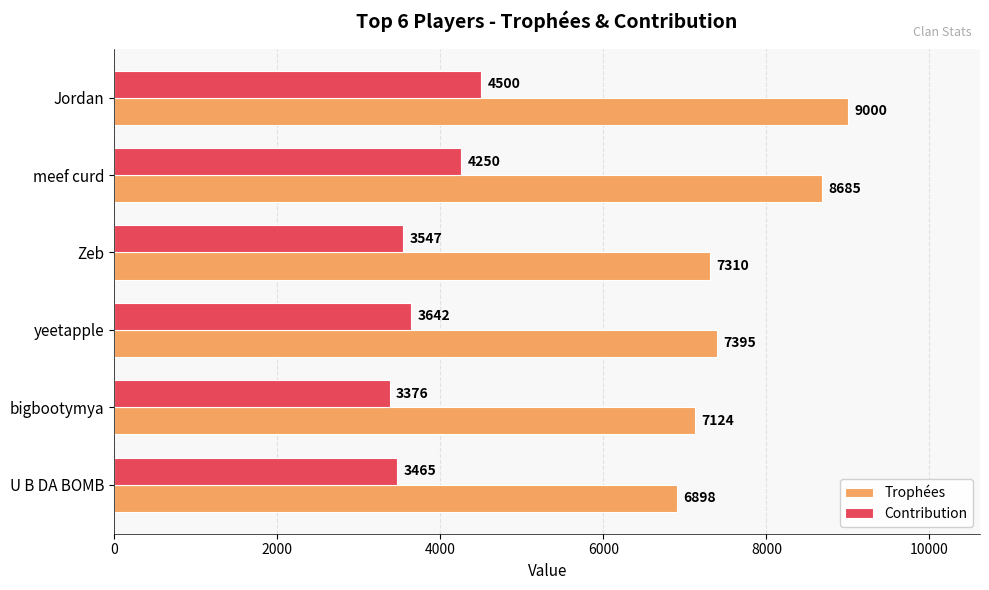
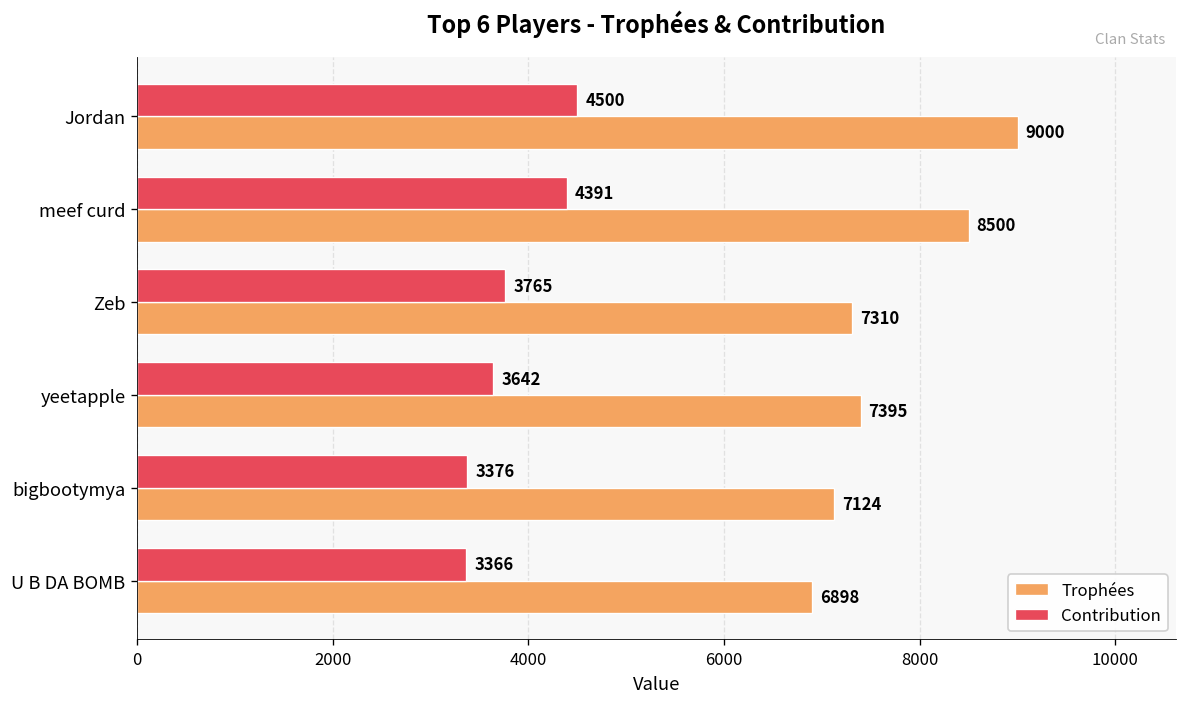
  {
    "Trophées": {
      "Jordan": 9000,
-     "meef curd": 8685,
+     "meef curd": 8500,
      "Zeb": 7310,
      "yeetapple": 7395,
      "bigbootymya": 7124,
      "U B DA BOMB": 6898
    },
    "Contribution": {
      "Jordan": 4500,
-     "meef curd": 4250,
-     "Zeb": 3547,
+     "meef curd": 4391,
+     "Zeb": 3765,
      "yeetapple": 3642,
      "bigbootymya": 3376,
-     "U B DA BOMB": 3465
+     "U B DA BOMB": 3366
    }
  }
